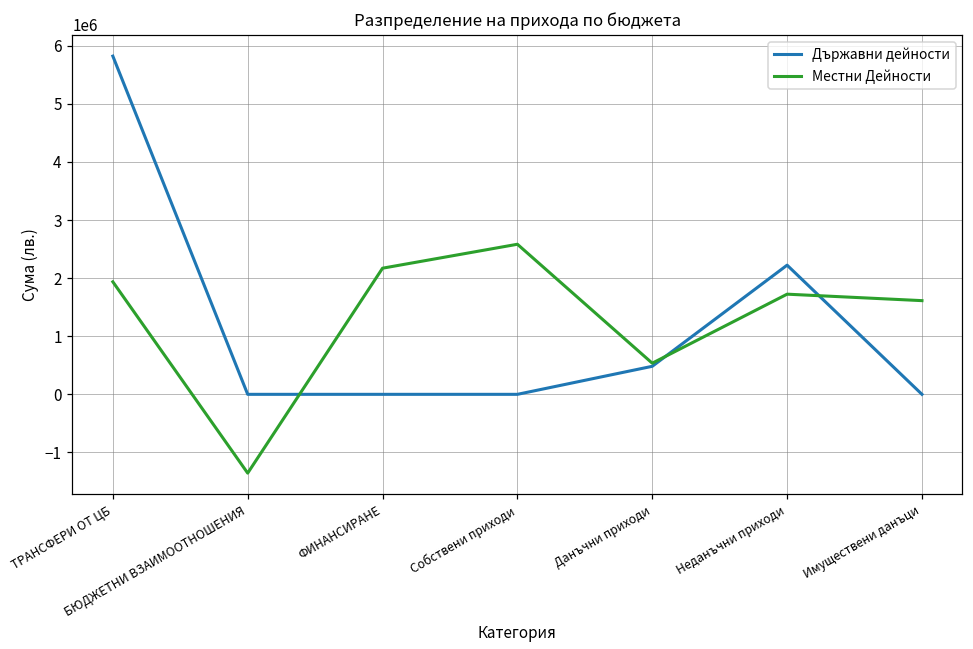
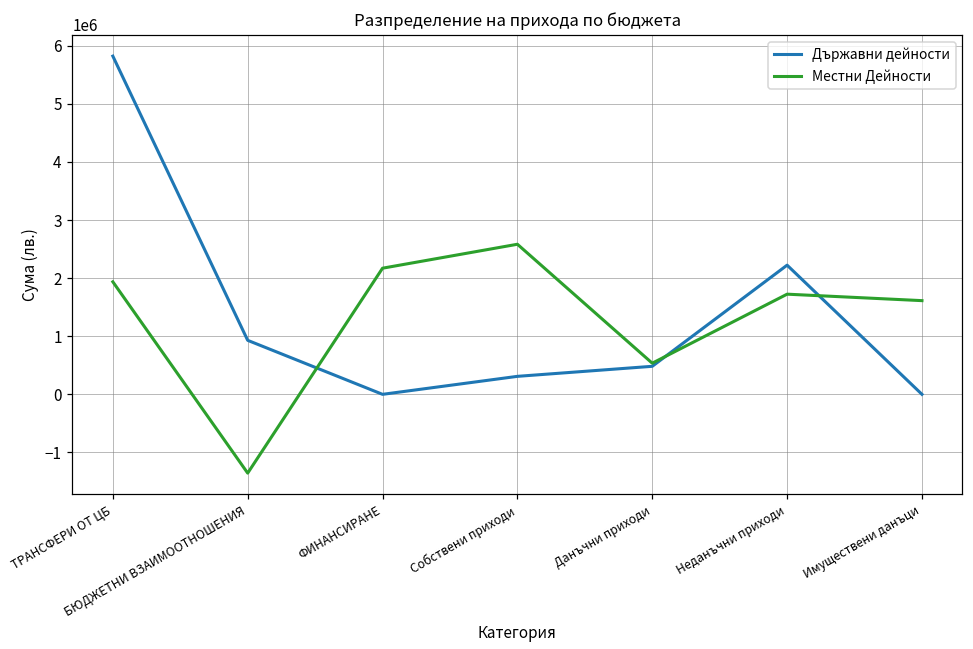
  {
    "Държавни дейности": {
      "ТРАНСФЕРИ ОТ ЦБ": 5800000,
-     "БЮДЖЕТНИ ВЗАИМООТНОШЕНИЯ": 0,
+     "БЮДЖЕТНИ ВЗАИМООТНОШЕНИЯ": 900000,
      "ФИНАНСИРАНЕ": 0,
-     "Собствени приходи": 0,
+     "Собствени приходи": 300000,
      "Данъчни приходи": 500000,
      "Неданъчни приходи": 2200000,
      "Имуществени данъци": 0
    },
    "Местни Дейности": {
      "ТРАНСФЕРИ ОТ ЦБ": 1900000,
      "БЮДЖЕТНИ ВЗАИМООТНОШЕНИЯ": -1400000,
      "ФИНАНСИРАНЕ": 2200000,
      "Собствени приходи": 2600000,
      "Данъчни приходи": 500000,
      "Неданъчни приходи": 1700000,
      "Имуществени данъци": 1600000
    }
  }
